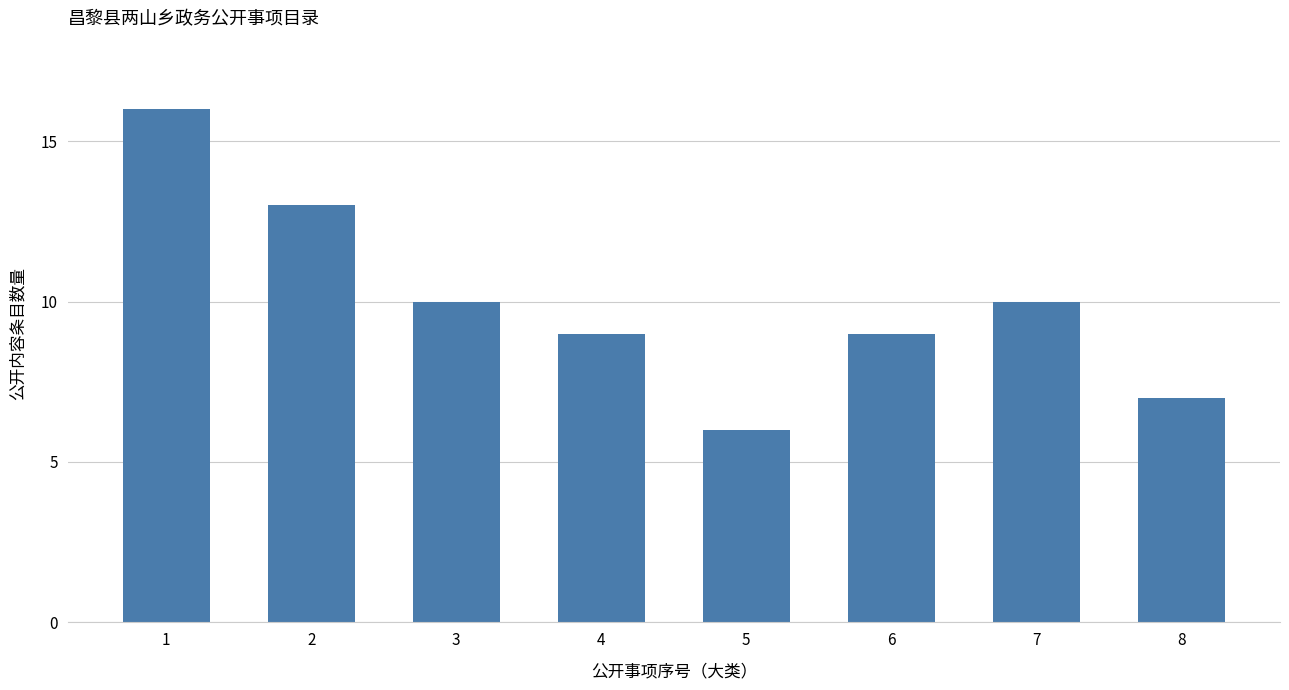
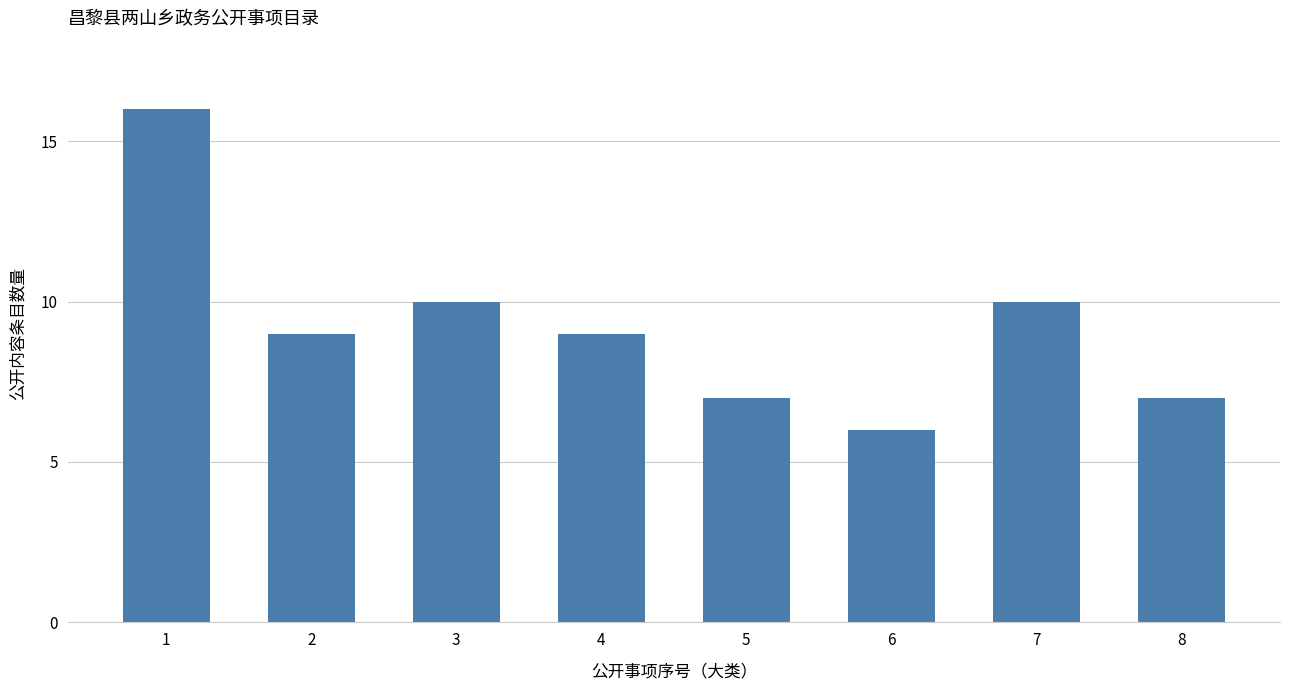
  {
    "1": 16,
-   "2": 13,
+   "2": 9,
    "3": 10,
    "4": 9,
-   "5": 6,
-   "6": 9,
+   "5": 7,
+   "6": 6,
    "7": 10,
    "8": 7
  }
